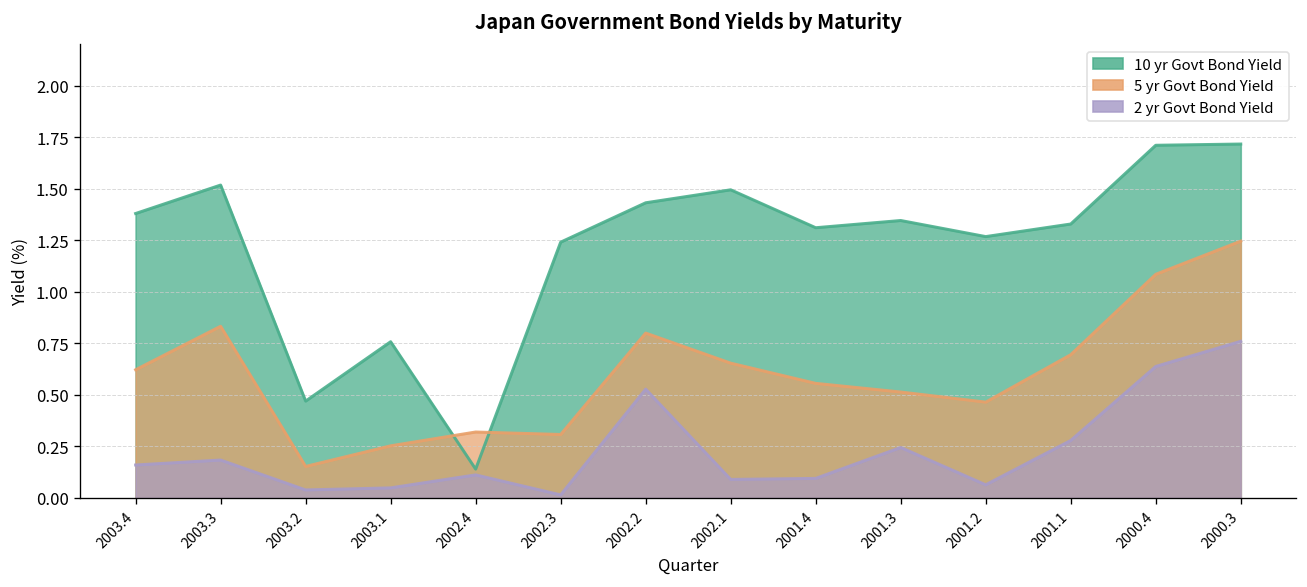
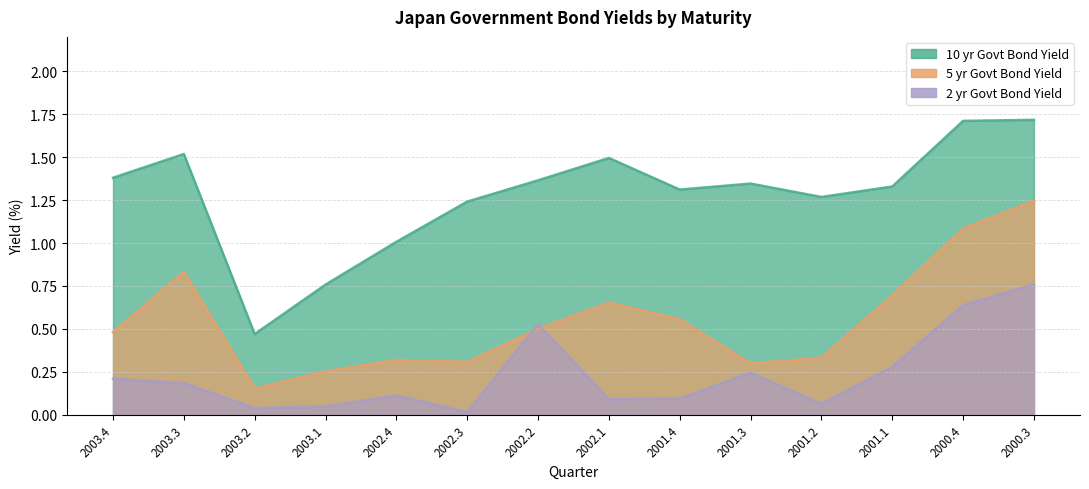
  {
    "10 yr Govt Bond Yield": {
      "2003.4": 1.38,
      "2003.3": 1.52,
      "2003.2": 0.47,
      "2003.1": 0.76,
-     "2002.4": 0.14,
+     "2002.4": 1.01,
      "2002.3": 1.24,
-     "2002.2": 1.43,
+     "2002.2": 1.37,
      "2002.1": 1.50,
      "2001.4": 1.31,
      "2001.3": 1.35,
      "2001.2": 1.27,
      "2001.1": 1.33,
      "2000.4": 1.71,
      "2000.3": 1.72
    },
    "5 yr Govt Bond Yield": {
-     "2003.4": 0.62,
+     "2003.4": 0.48,
      "2003.3": 0.83,
      "2003.2": 0.15,
      "2003.1": 0.25,
      "2002.4": 0.32,
      "2002.3": 0.31,
-     "2002.2": 0.8,
+     "2002.2": 0.5,
      "2002.1": 0.65,
      "2001.4": 0.56,
-     "2001.3": 0.51,
-     "2001.2": 0.47,
+     "2001.3": 0.30,
+     "2001.2": 0.33,
      "2001.1": 0.70,
      "2000.4": 1.09,
      "2000.3": 1.25
    },
    "2 yr Govt Bond Yield": {
-     "2003.4": 0.16,
+     "2003.4": 0.21,
      "2003.3": 0.18,
      "2003.2": 0.04,
      "2003.1": 0.05,
      "2002.4": 0.11,
      "2002.3": 0.02,
      "2002.2": 0.53,
      "2002.1": 0.09,
      "2001.4": 0.10,
      "2001.3": 0.25,
      "2001.2": 0.06,
      "2001.1": 0.28,
      "2000.4": 0.64,
      "2000.3": 0.76
    }
  }
